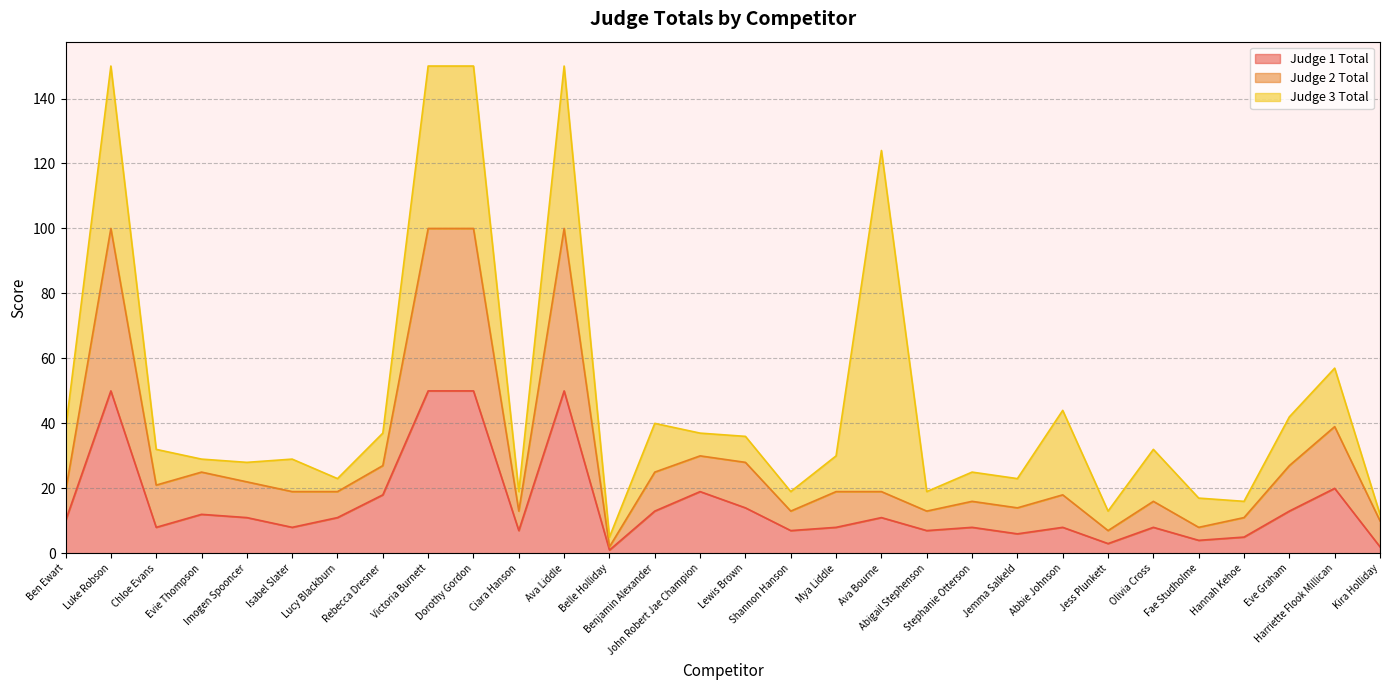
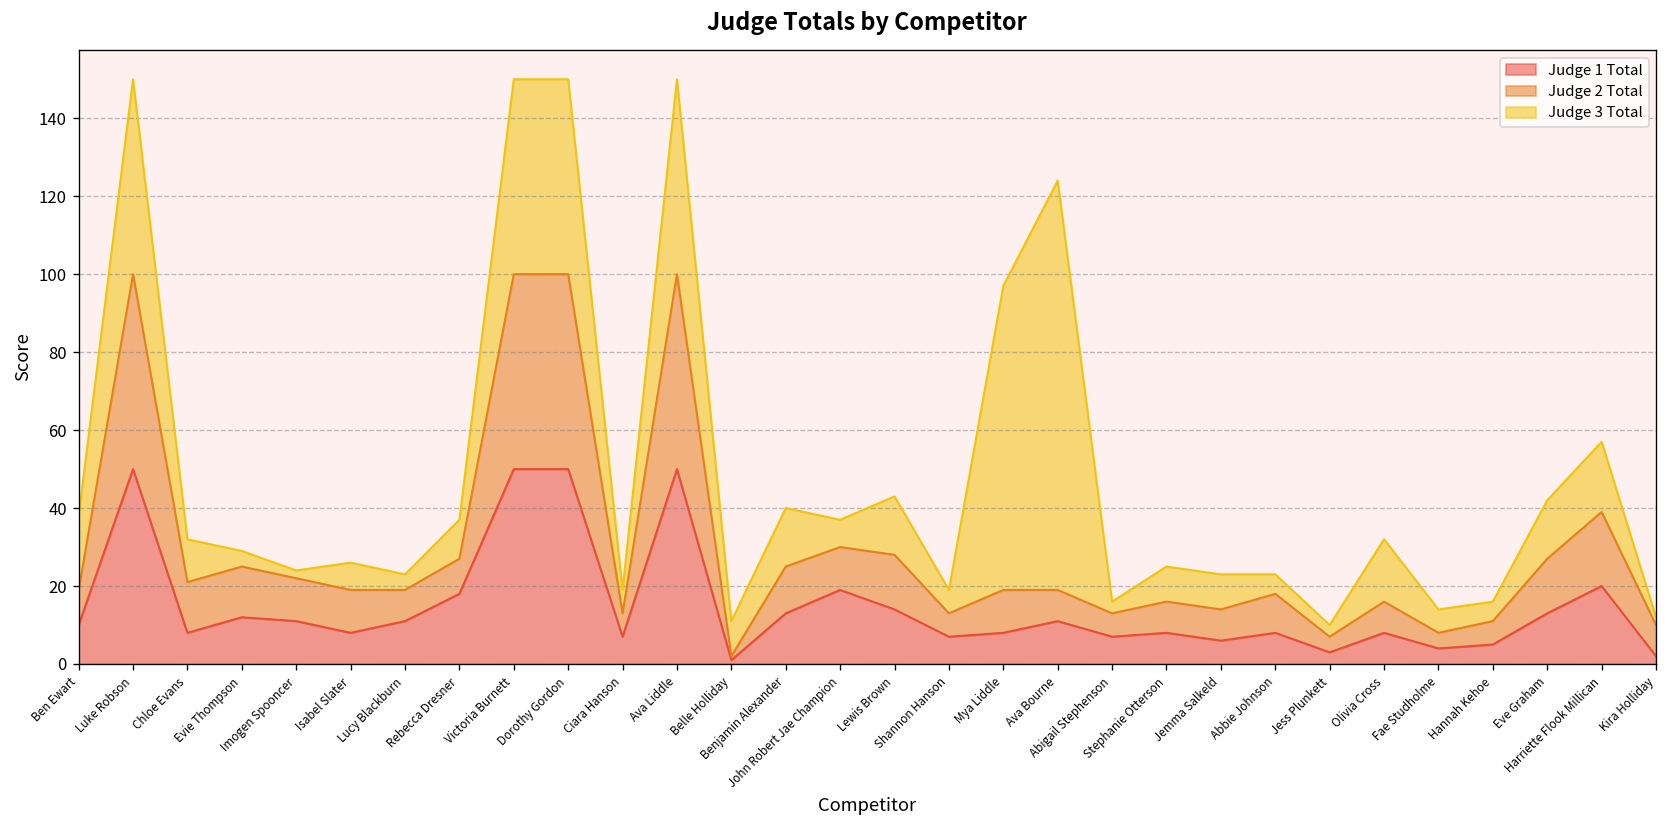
  {
    "Judge 3 Total": {
      "Ben Ewart": 19,
      "Luke Robson": 50,
      "Chloe Evans": 11,
      "Evie Thompson": 4,
-     "Imogen Spooncer": 6,
-     "Isabel Slater": 10,
+     "Imogen Spooncer": 2,
+     "Isabel Slater": 7,
      "Lucy Blackburn": 4,
      "Rebecca Dresner": 10,
      "Victoria Burnett": 50,
      "Dorothy Gordon": 50,
      "Ciara Hanson": 6,
      "Ava Liddle": 50,
-     "Belle Holliday": 3,
+     "Belle Holliday": 9,
      "Benjamin Alexander": 15,
      "John Robert Jae Champion": 7,
-     "Lewis Brown": 8,
+     "Lewis Brown": 15,
      "Shannon Hanson": 6,
-     "Mya Liddle": 11,
+     "Mya Liddle": 78,
      "Ava Bourne": 105,
-     "Abigail Stephenson": 6,
+     "Abigail Stephenson": 3,
      "Stephanie Otterson": 9,
      "Jemma Salkeld": 9,
-     "Abbie Johnson": 26,
-     "Jess Plunkett": 6,
+     "Abbie Johnson": 5,
+     "Jess Plunkett": 3,
      "Olivia Cross": 16,
-     "Fae Studholme": 9,
+     "Fae Studholme": 6,
      "Hannah Kehoe": 5,
      "Eve Graham": 15,
      "Harriette Flook Millican": 18,
      "Kira Holliday": 2
    }
  }
